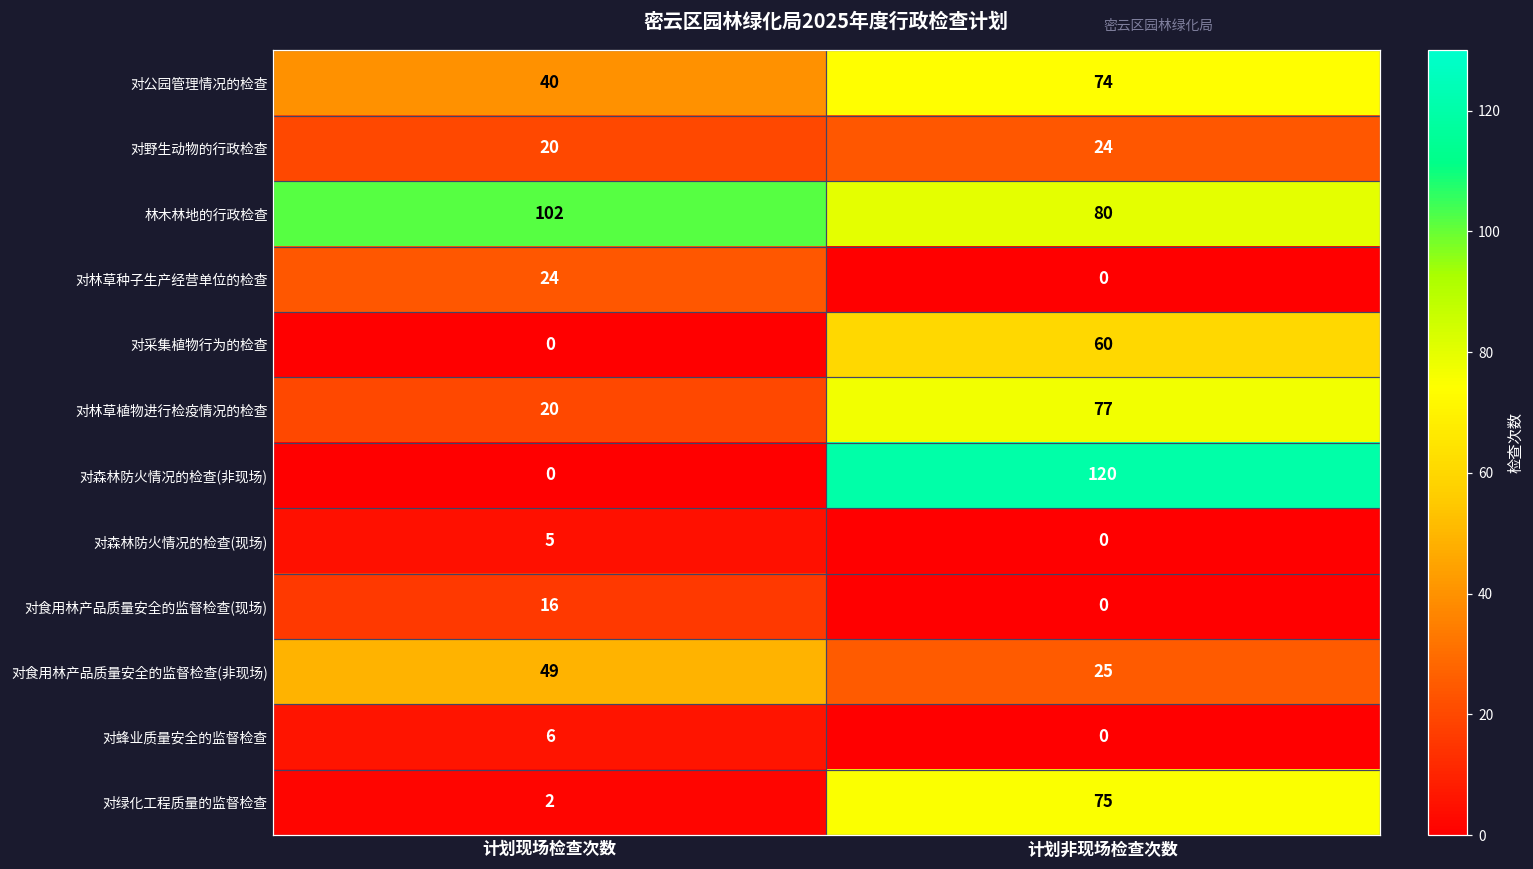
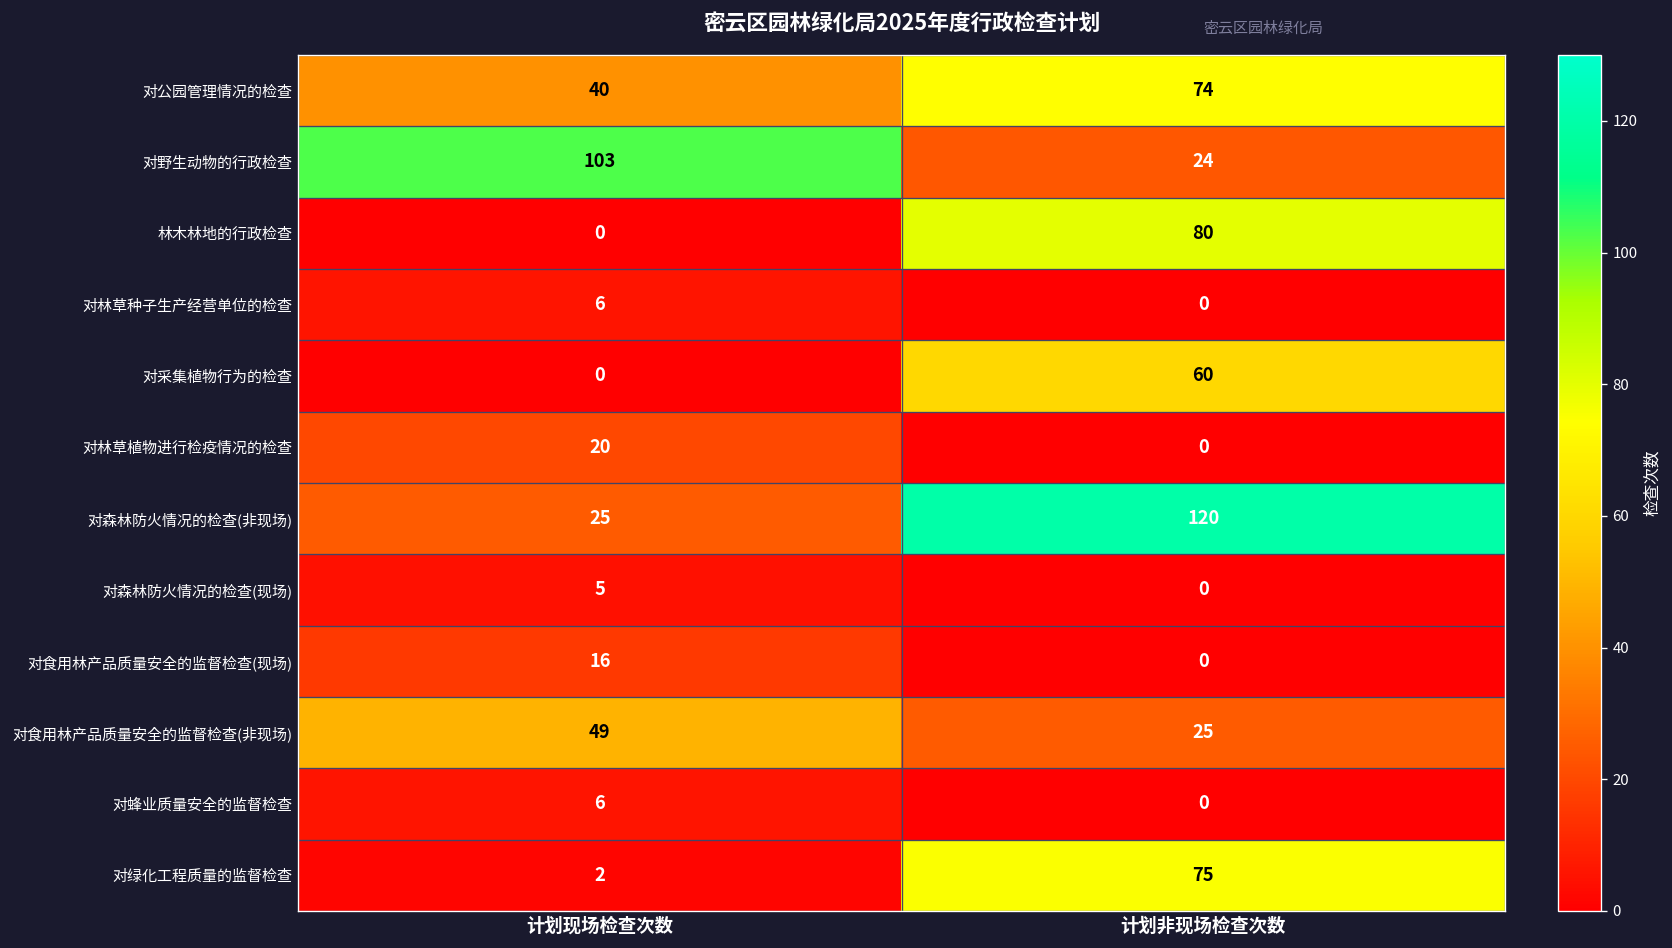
  {
    "对公园管理情况的检查": {
      "计划现场检查次数": 40,
      "计划非现场检查次数": 74
    },
    "对野生动物的行政检查": {
-     "计划现场检查次数": 20,
+     "计划现场检查次数": 103,
      "计划非现场检查次数": 24
    },
    "林木林地的行政检查": {
-     "计划现场检查次数": 102,
+     "计划现场检查次数": 0,
      "计划非现场检查次数": 80
    },
    "对林草种子生产经营单位的检查": {
-     "计划现场检查次数": 24,
+     "计划现场检查次数": 6,
      "计划非现场检查次数": 0
    },
    "对采集植物行为的检查": {
      "计划现场检查次数": 0,
      "计划非现场检查次数": 60
    },
    "对林草植物进行检疫情况的检查": {
      "计划现场检查次数": 20,
-     "计划非现场检查次数": 77
+     "计划非现场检查次数": 0
    },
    "对森林防火情况的检查(非现场)": {
-     "计划现场检查次数": 0,
+     "计划现场检查次数": 25,
      "计划非现场检查次数": 120
    },
    "对森林防火情况的检查(现场)": {
      "计划现场检查次数": 5,
      "计划非现场检查次数": 0
    },
    "对食用林产品质量安全的监督检查(现场)": {
      "计划现场检查次数": 16,
      "计划非现场检查次数": 0
    },
    "对食用林产品质量安全的监督检查(非现场)": {
      "计划现场检查次数": 49,
      "计划非现场检查次数": 25
    },
    "对蜂业质量安全的监督检查": {
      "计划现场检查次数": 6,
      "计划非现场检查次数": 0
    },
    "对绿化工程质量的监督检查": {
      "计划现场检查次数": 2,
      "计划非现场检查次数": 75
    }
  }
